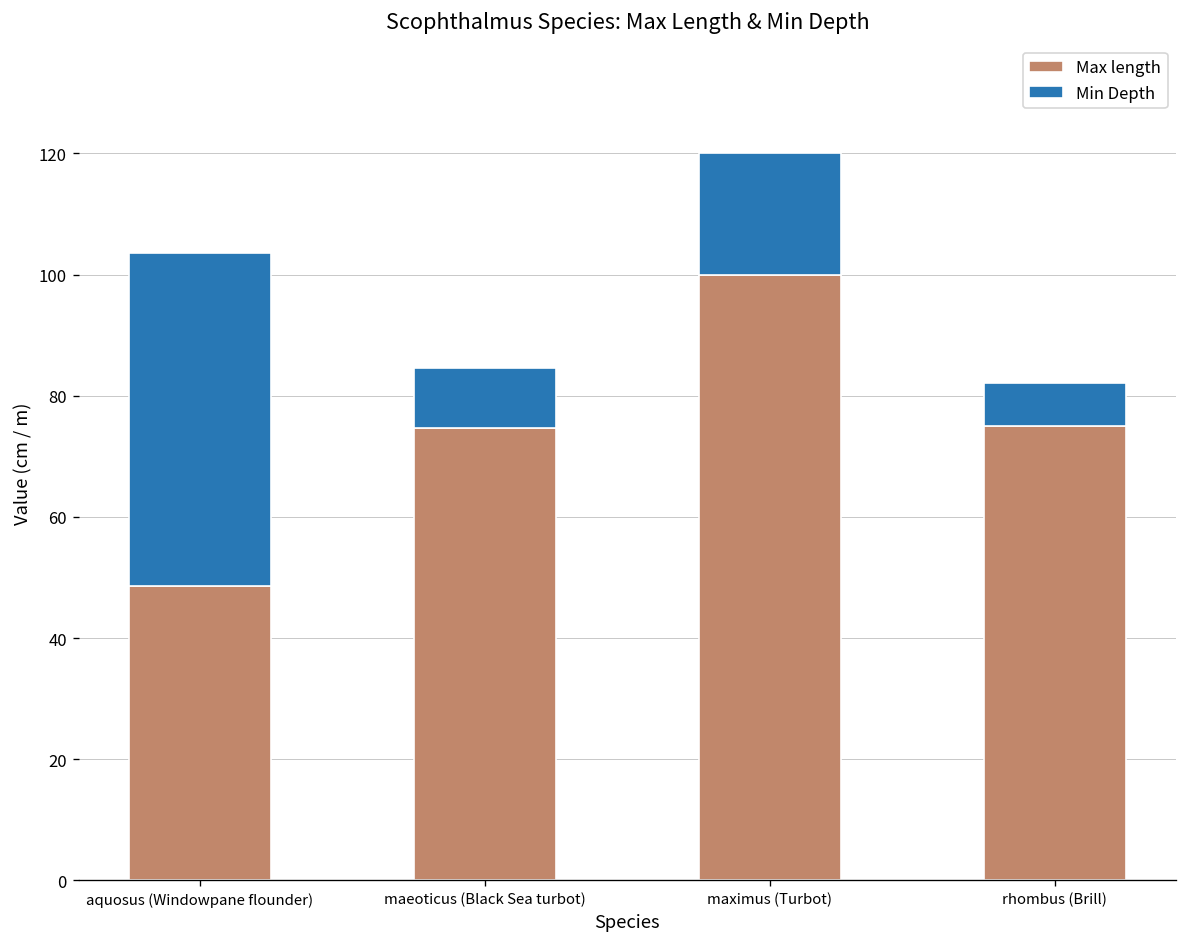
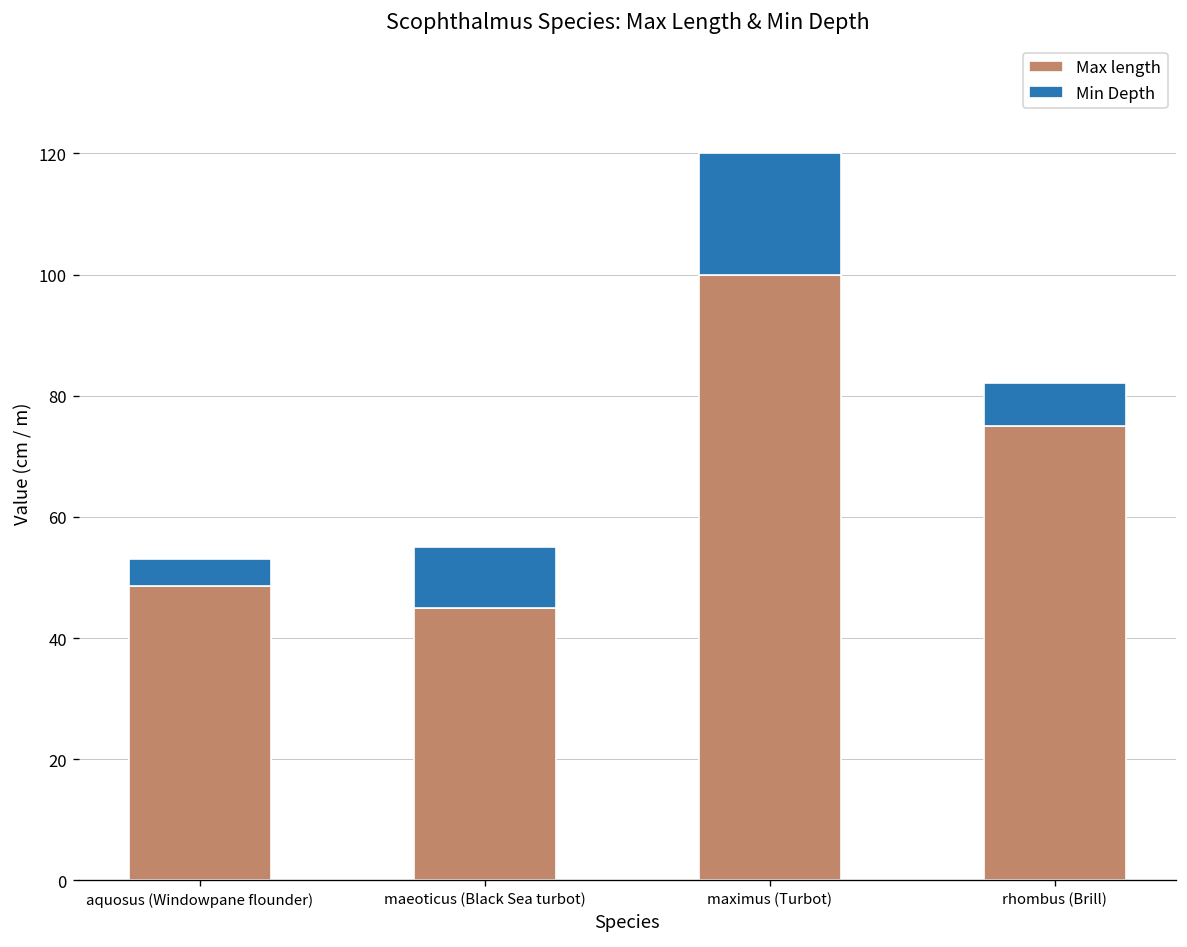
  {
    "Max length": {
      "aquosus (Windowpane flounder)": 49,
-     "maeoticus (Black Sea turbot)": 75,
+     "maeoticus (Black Sea turbot)": 45,
      "maximus (Turbot)": 100,
      "rhombus (Brill)": 75
    },
    "Min Depth": {
-     "aquosus (Windowpane flounder)": 55,
+     "aquosus (Windowpane flounder)": 4,
      "maeoticus (Black Sea turbot)": 10,
      "maximus (Turbot)": 20,
      "rhombus (Brill)": 7
    }
  }
